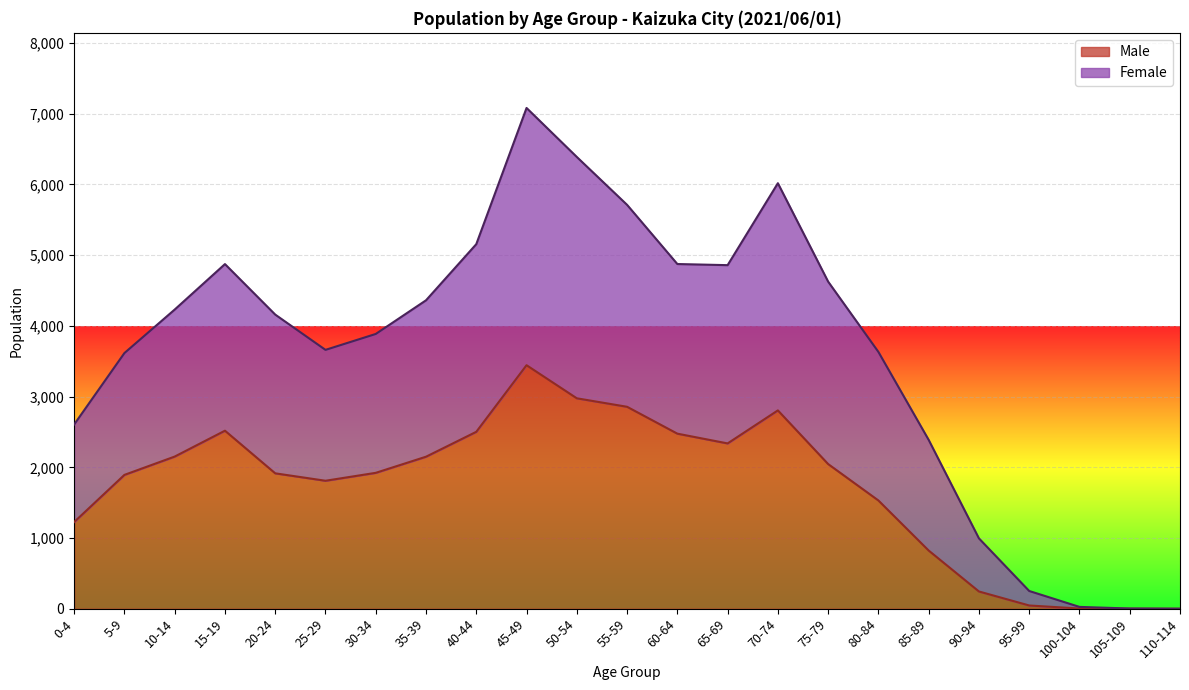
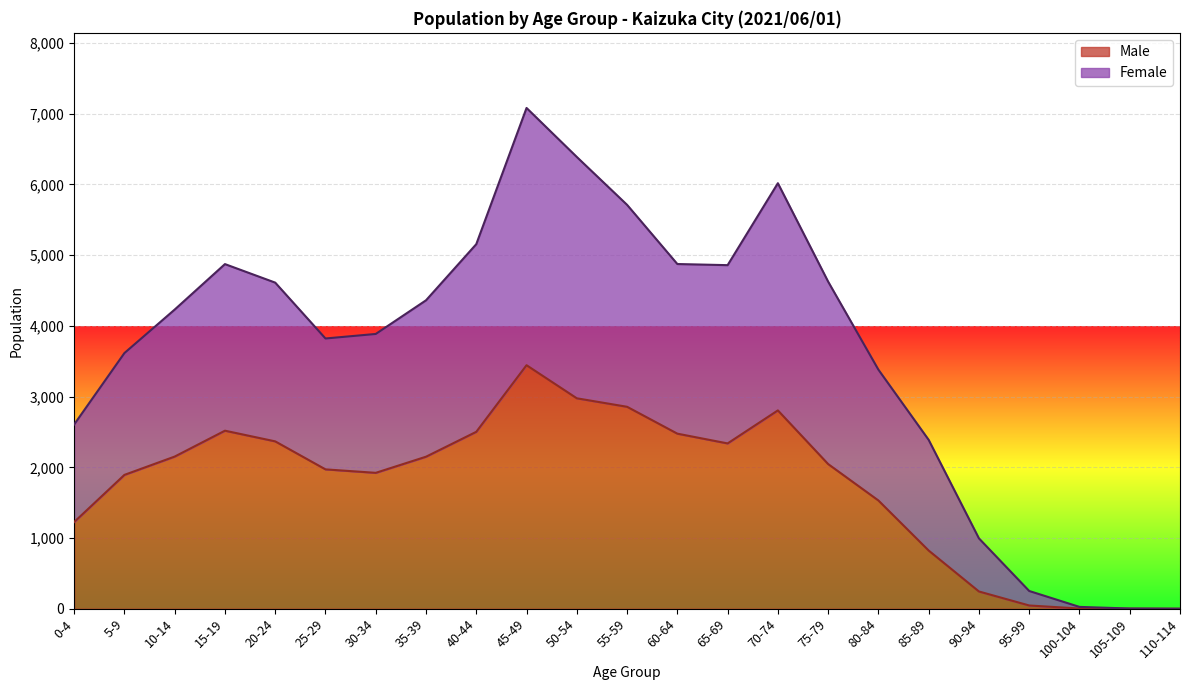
  {
    "Male": {
      "0-4": "1,200",
      "5-9": "1,900",
      "10-14": "2,200",
      "15-19": "2,500",
-     "20-24": "1,900",
-     "25-29": "1,800",
+     "20-24": "2,400",
+     "25-29": "2,000",
      "30-34": "1,900",
      "35-39": "2,200",
      "40-44": "2,500",
      "45-49": "3,400",
      "50-54": "3,000",
      "55-59": "2,900",
      "60-64": "2,500",
      "65-69": "2,300",
      "70-74": "2,800",
      "75-79": "2,000",
      "80-84": "1,500",
      "85-89": "800",
      "90-94": "200",
      "95-99": "0"
    },
    "Female": {
      "0-4": "1,400",
      "5-9": "1,700",
      "10-14": "2,100",
      "15-19": "2,400",
      "20-24": "2,200",
      "25-29": "1,900",
      "30-34": "2,000",
      "35-39": "2,200",
      "40-44": "2,700",
      "45-49": "3,600",
      "50-54": "3,400",
      "55-59": "2,900",
      "60-64": "2,400",
      "65-69": "2,500",
      "70-74": "3,200",
      "75-79": "2,600",
-     "80-84": "2,100",
+     "80-84": "1,900",
      "85-89": "1,600",
      "90-94": "800",
      "95-99": "200"
    }
  }
